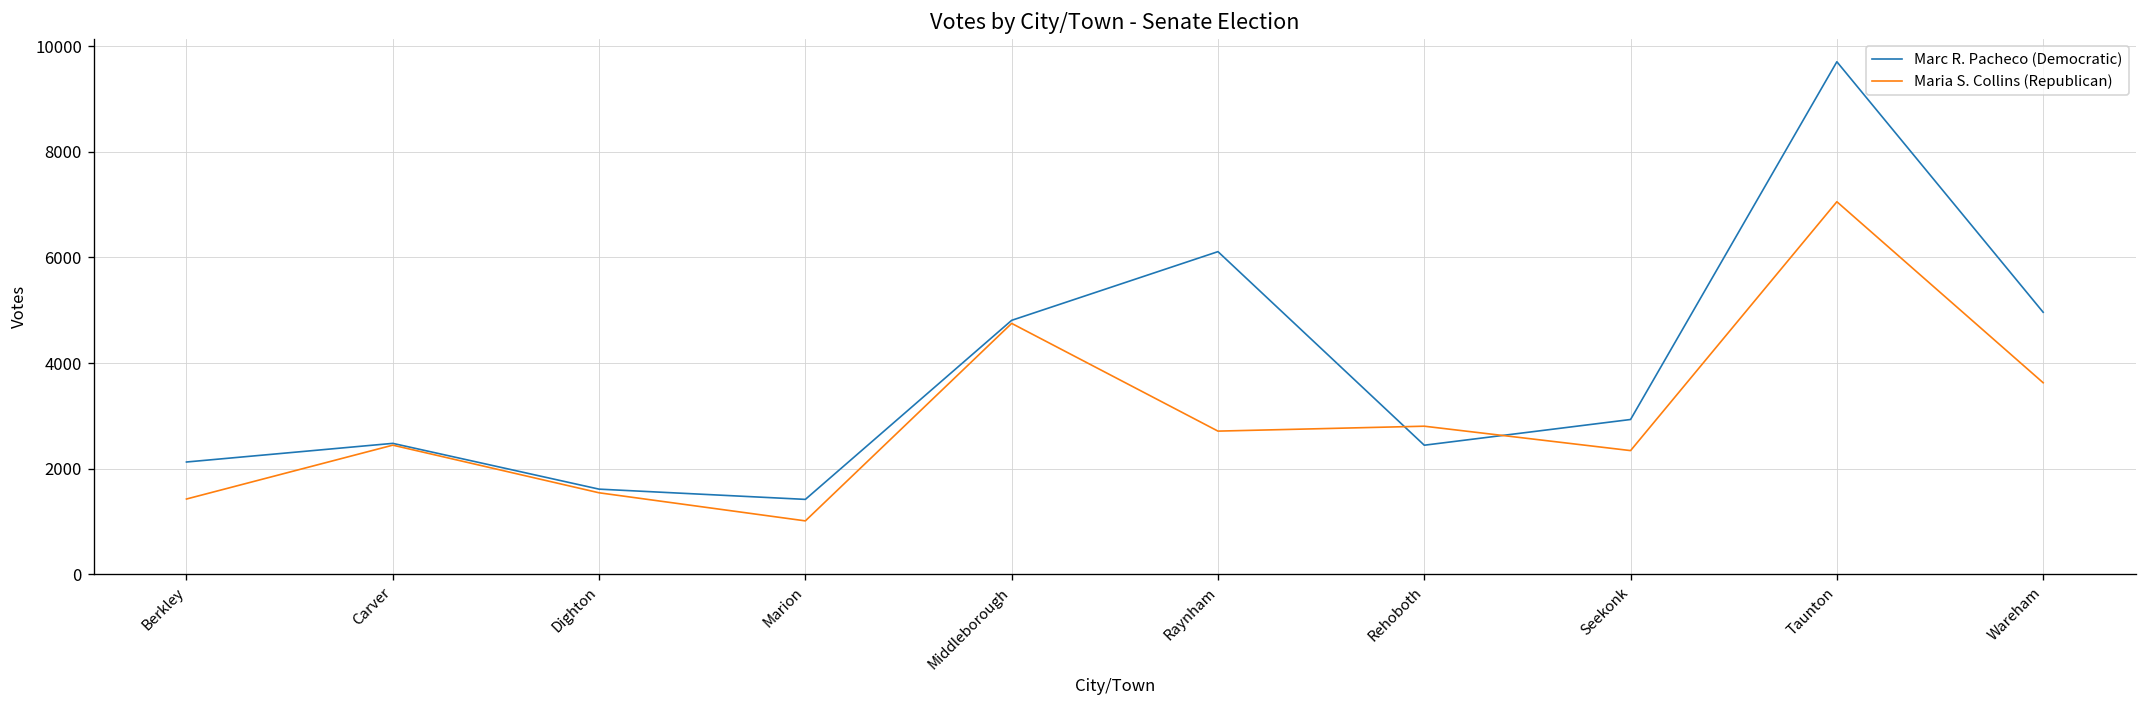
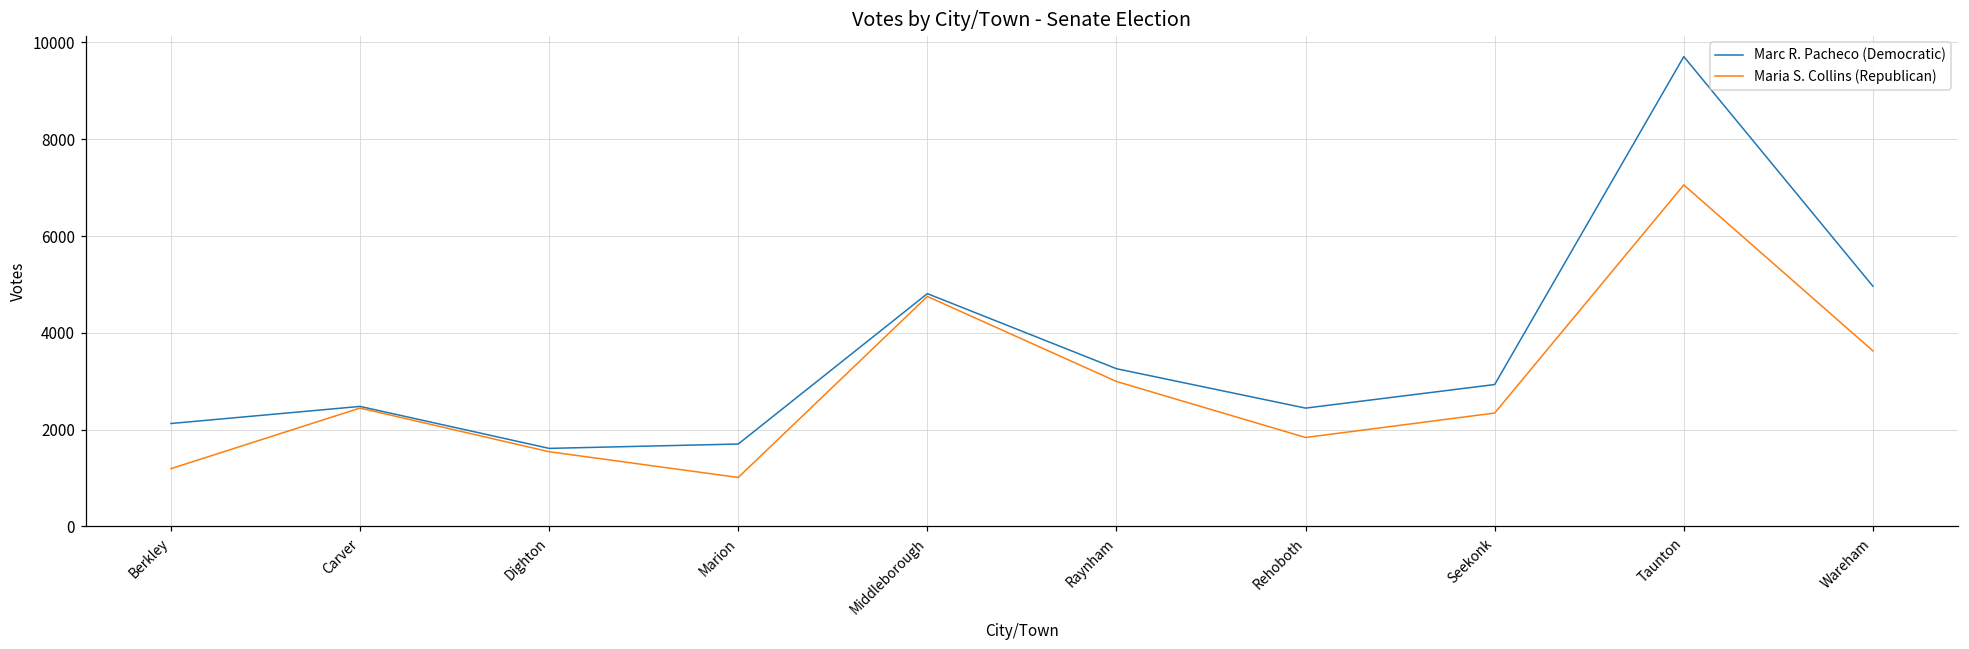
  {
    "Marc R. Pacheco (Democratic)": {
      "Berkley": 2100,
      "Dighton": 1600,
-     "Marion": 1400,
+     "Marion": 1700,
      "Middleborough": 4800,
-     "Raynham": 6100,
+     "Raynham": 3300,
      "Rehoboth": 2400,
      "Seekonk": 2900,
      "Taunton": 9700,
      "Wareham": 5000
    },
    "Maria S. Collins (Republican)": {
-     "Berkley": 1400,
+     "Berkley": 1200,
      "Dighton": 1500,
      "Marion": 1000,
      "Middleborough": 4800,
-     "Raynham": 2700,
-     "Rehoboth": 2800,
+     "Raynham": 3000,
+     "Rehoboth": 1800,
      "Seekonk": 2300,
      "Taunton": 7100,
      "Wareham": 3600
    }
  }
